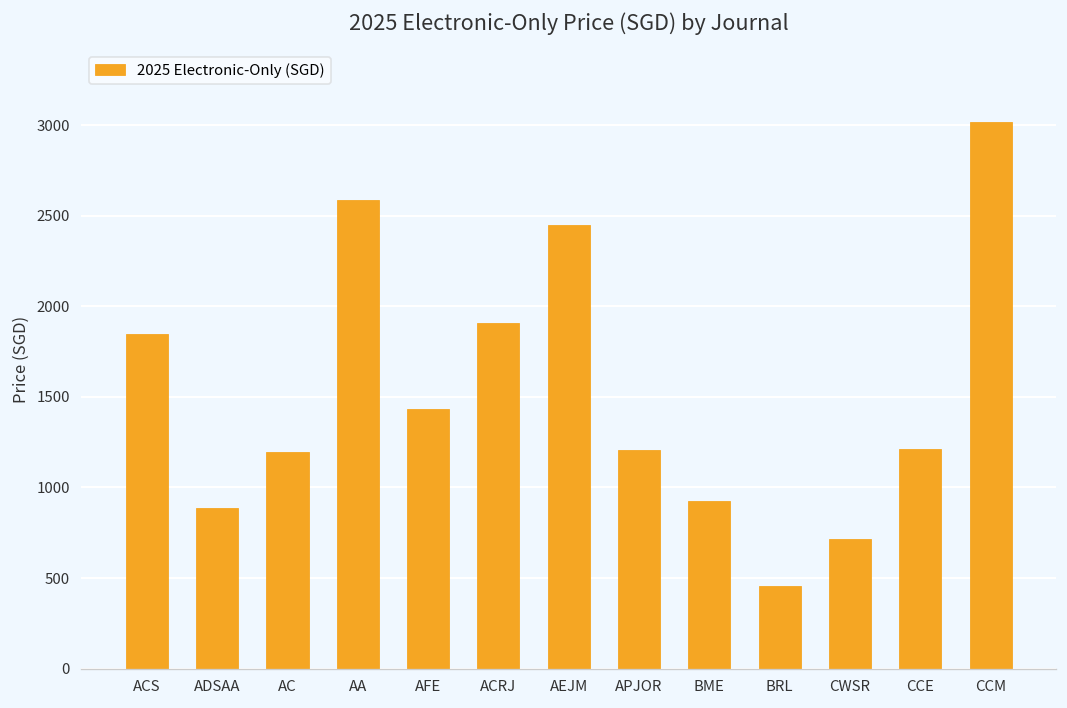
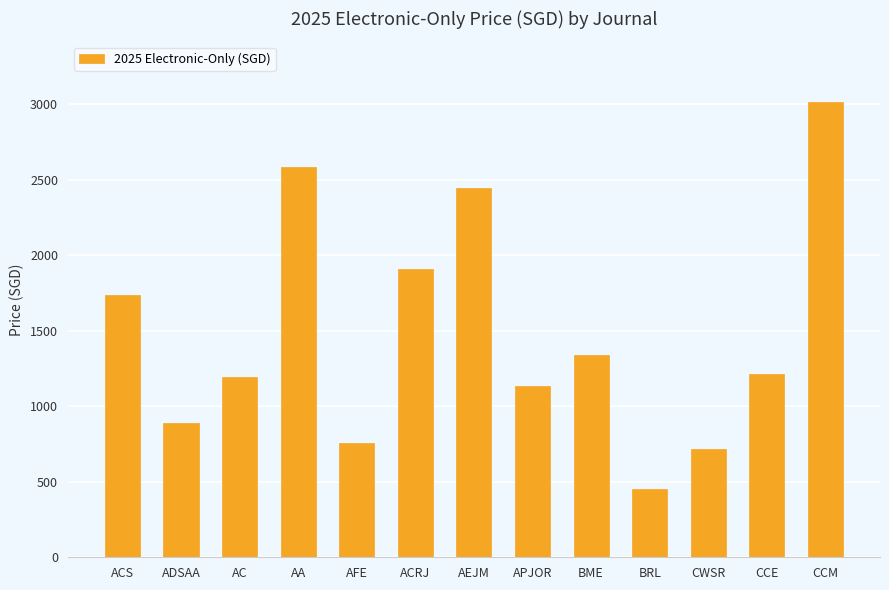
  {
-   "ACS": 1850,
+   "ACS": 1740,
    "ADSAA": 890,
    "AC": 1190,
    "AA": 2580,
-   "AFE": 1430,
+   "AFE": 760,
    "ACRJ": 1910,
    "AEJM": 2450,
-   "APJOR": 1210,
-   "BME": 930,
+   "APJOR": 1140,
+   "BME": 1340,
    "BRL": 450,
    "CWSR": 720,
    "CCE": 1210,
    "CCM": 3020
  }
